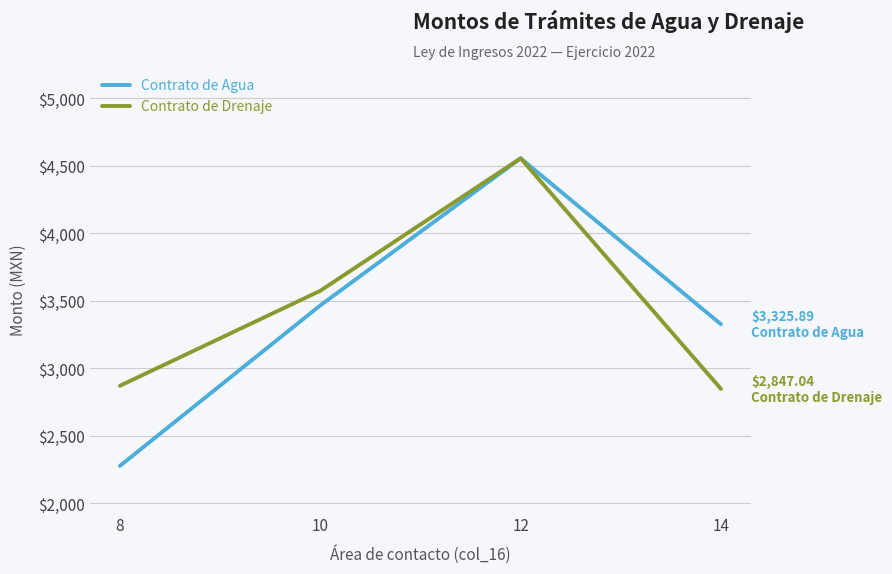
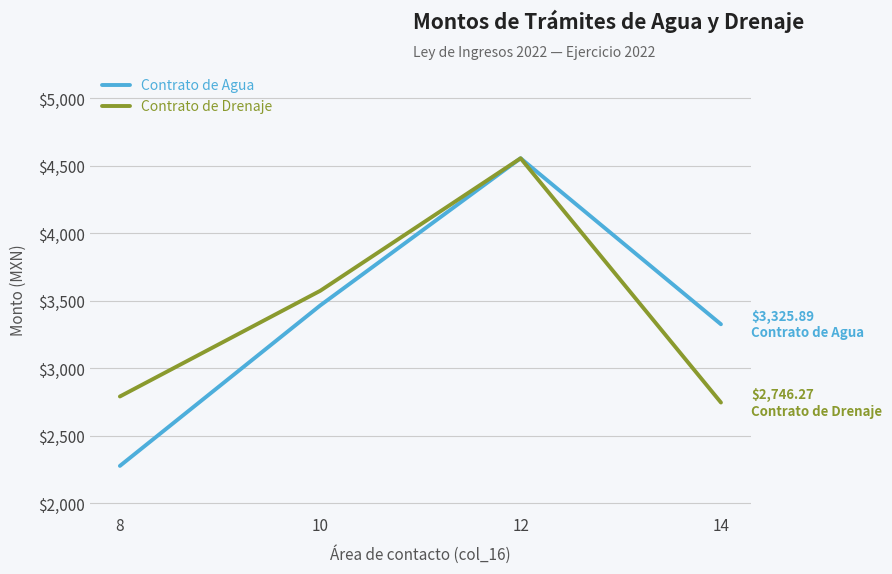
  {
    "Contrato de Agua": {
      "8": "$2,280",
      "10": "$3,470",
      "14": "$3,330"
    },
    "Contrato de Drenaje": {
-     "8": "$2,870",
-     "14": "$2,847.04"
+     "8": "$2,790",
+     "14": "$2,746.27"
    }
  }
